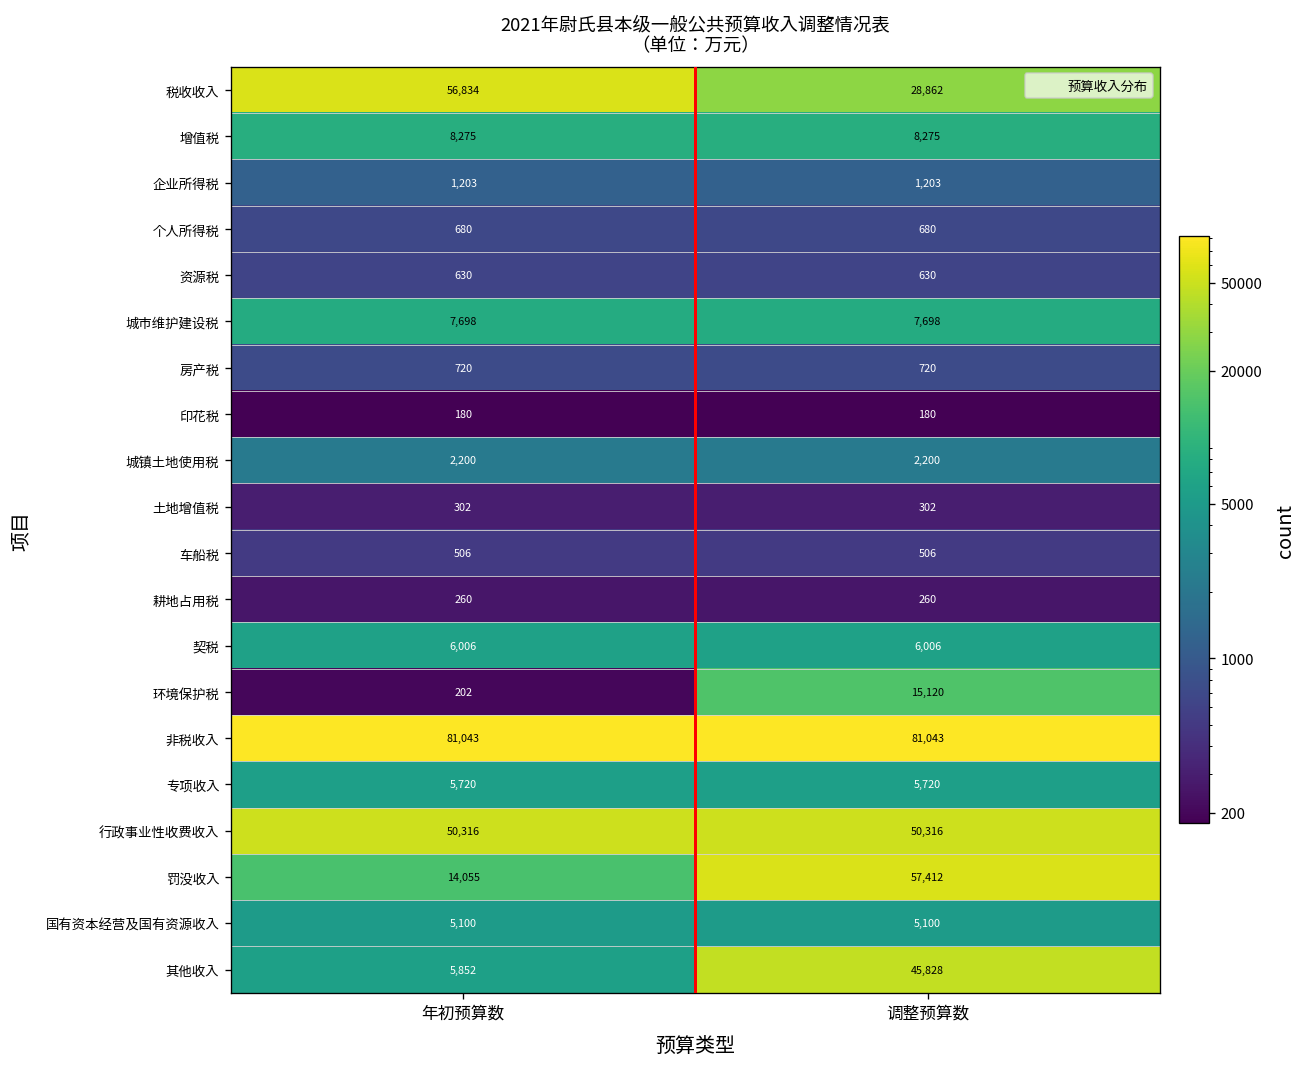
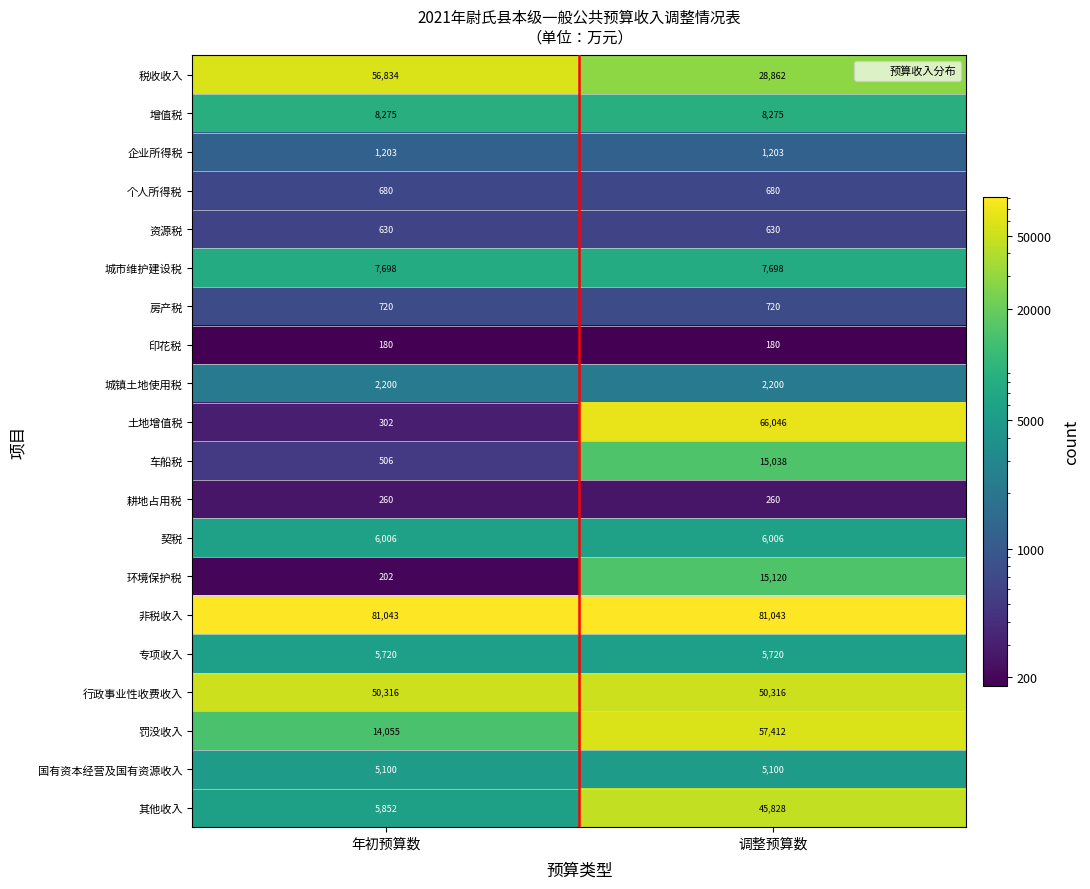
  {
    "税收收入": {
      "年初预算数": "56,834",
      "调整预算数": "28,862"
    },
    "增值税": {
      "年初预算数": "8,275",
      "调整预算数": "8,275"
    },
    "企业所得税": {
      "年初预算数": "1,203",
      "调整预算数": "1,203"
    },
    "个人所得税": {
      "年初预算数": "680",
      "调整预算数": "680"
    },
    "资源税": {
      "年初预算数": "630",
      "调整预算数": "630"
    },
    "城市维护建设税": {
      "年初预算数": "7,698",
      "调整预算数": "7,698"
    },
    "房产税": {
      "年初预算数": "720",
      "调整预算数": "720"
    },
    "印花税": {
      "年初预算数": "180",
      "调整预算数": "180"
    },
    "城镇土地使用税": {
      "年初预算数": "2,200",
      "调整预算数": "2,200"
    },
    "土地增值税": {
      "年初预算数": "302",
-     "调整预算数": "302"
+     "调整预算数": "66,046"
    },
    "车船税": {
      "年初预算数": "506",
-     "调整预算数": "506"
+     "调整预算数": "15,038"
    },
    "耕地占用税": {
      "年初预算数": "260",
      "调整预算数": "260"
    },
    "契税": {
      "年初预算数": "6,006",
      "调整预算数": "6,006"
    },
    "环境保护税": {
      "年初预算数": "202",
      "调整预算数": "15,120"
    },
    "非税收入": {
      "年初预算数": "81,043",
      "调整预算数": "81,043"
    },
    "专项收入": {
      "年初预算数": "5,720",
      "调整预算数": "5,720"
    },
    "行政事业性收费收入": {
      "年初预算数": "50,316",
      "调整预算数": "50,316"
    },
    "罚没收入": {
      "年初预算数": "14,055",
      "调整预算数": "57,412"
    },
    "国有资本经营及国有资源收入": {
      "年初预算数": "5,100",
      "调整预算数": "5,100"
    },
    "其他收入": {
      "年初预算数": "5,852",
      "调整预算数": "45,828"
    }
  }
